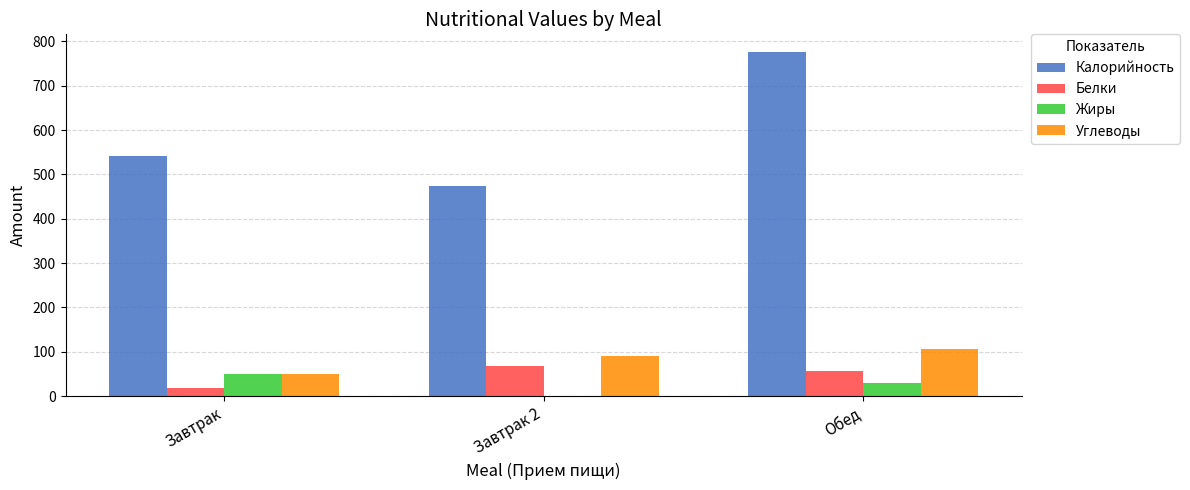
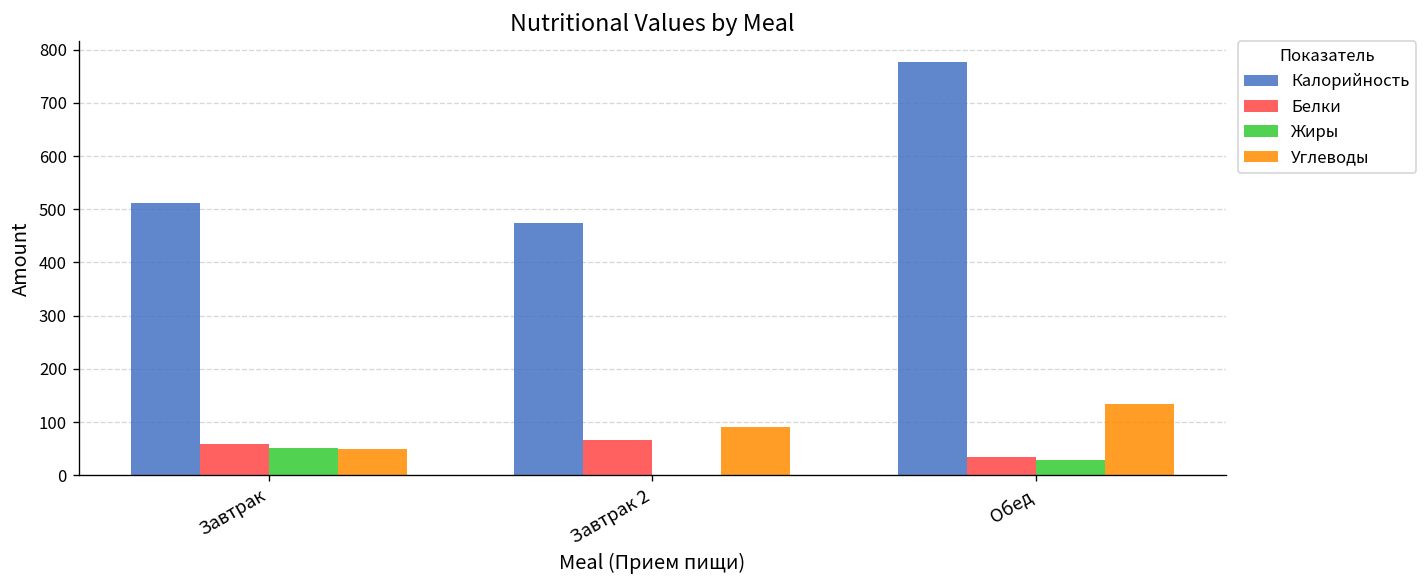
  {
    "Калорийность": {
-     "Завтрак": 540,
+     "Завтрак": 510,
      "Завтрак 2": 470,
      "Обед": 780
    },
    "Белки": {
-     "Завтрак": 20,
+     "Завтрак": 60,
      "Завтрак 2": 70,
-     "Обед": 60
+     "Обед": 30
    },
    "Жиры": {
      "Завтрак": 50,
      "Завтрак 2": 0,
      "Обед": 30
    },
    "Углеводы": {
      "Завтрак": 50,
      "Завтрак 2": 90,
-     "Обед": 110
+     "Обед": 130
    }
  }
